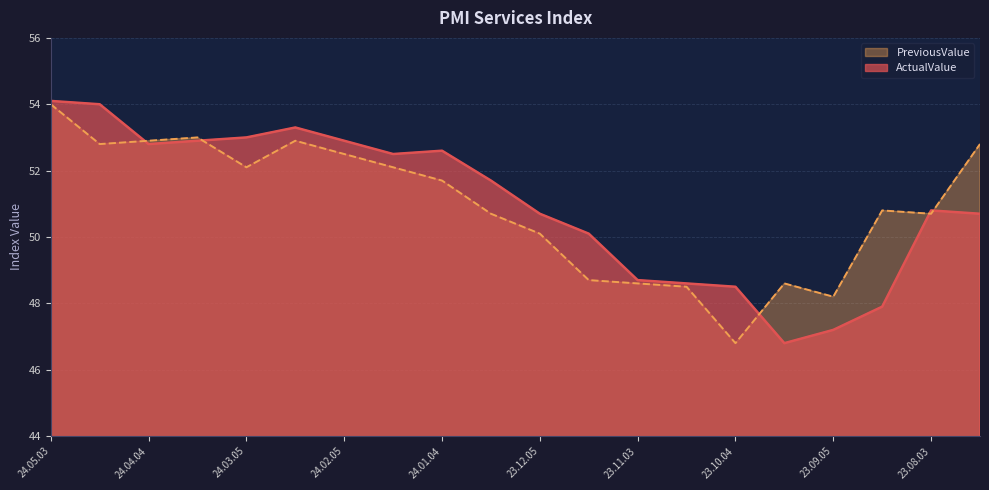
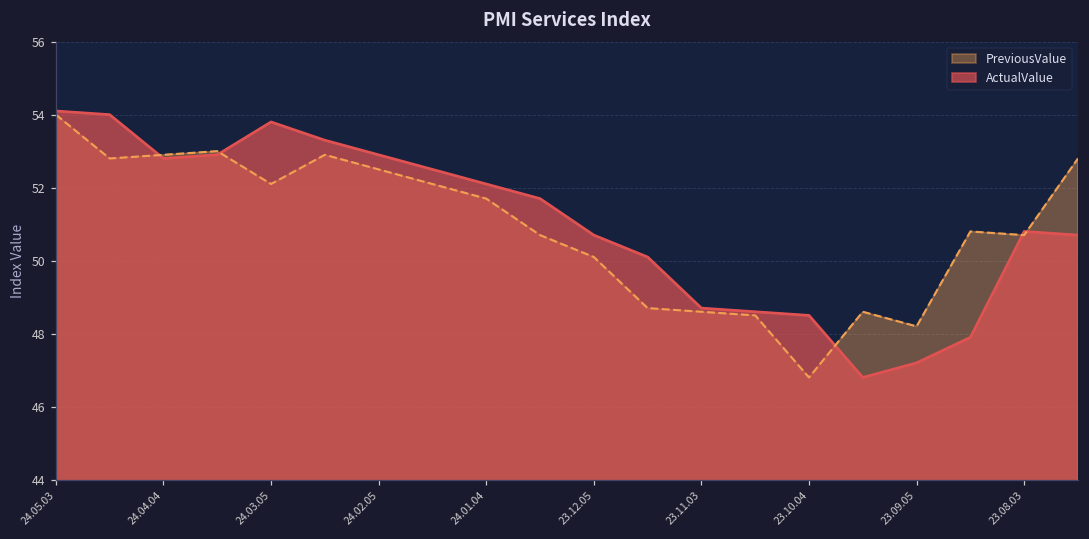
  {
    "PreviousValue": {
      "24.05.03": 54.0,
      "24.04.04": 52.9,
      "24.03.05": 52.1,
      "24.02.05": 52.5,
      "24.01.04": 51.7,
      "23.12.05": 50.1,
      "23.11.03": 48.6,
      "23.10.04": 46.8,
      "23.09.05": 48.2,
      "23.08.03": 50.7
    },
    "ActualValue": {
      "24.05.03": 54.1,
      "24.04.04": 52.8,
-     "24.03.05": 53.0,
+     "24.03.05": 53.8,
      "24.02.05": 52.9,
-     "24.01.04": 52.6,
+     "24.01.04": 52.1,
      "23.12.05": 50.7,
      "23.11.03": 48.7,
      "23.10.04": 48.5,
      "23.09.05": 47.2,
      "23.08.03": 50.8
    }
  }
